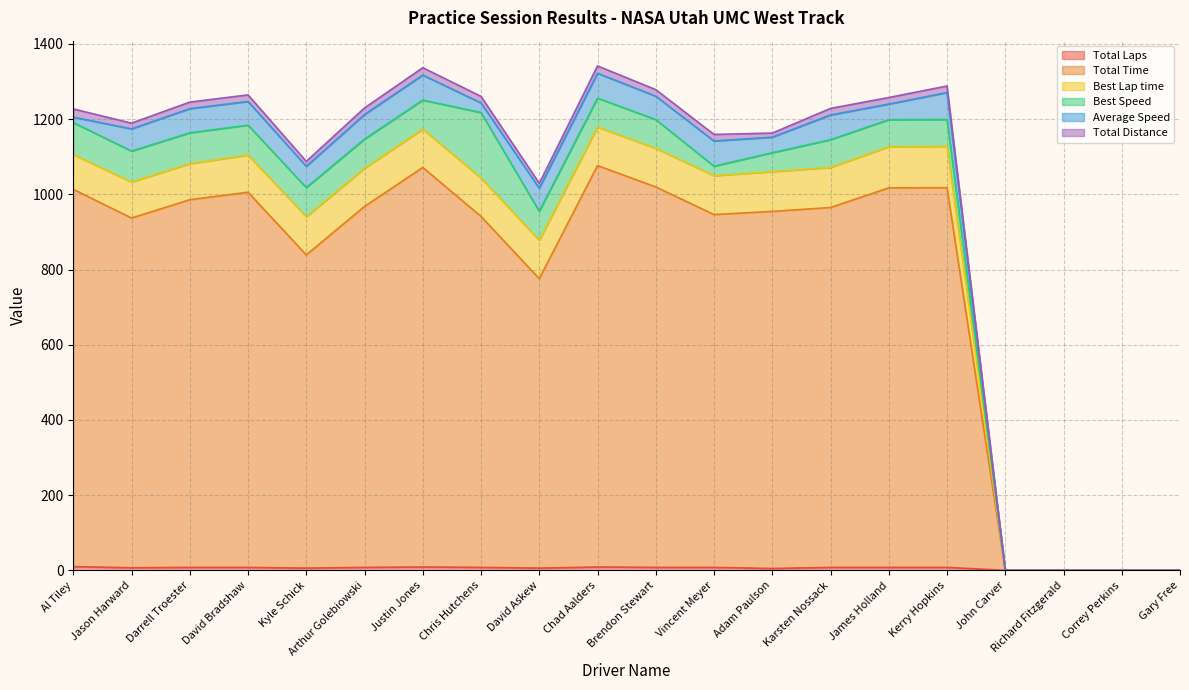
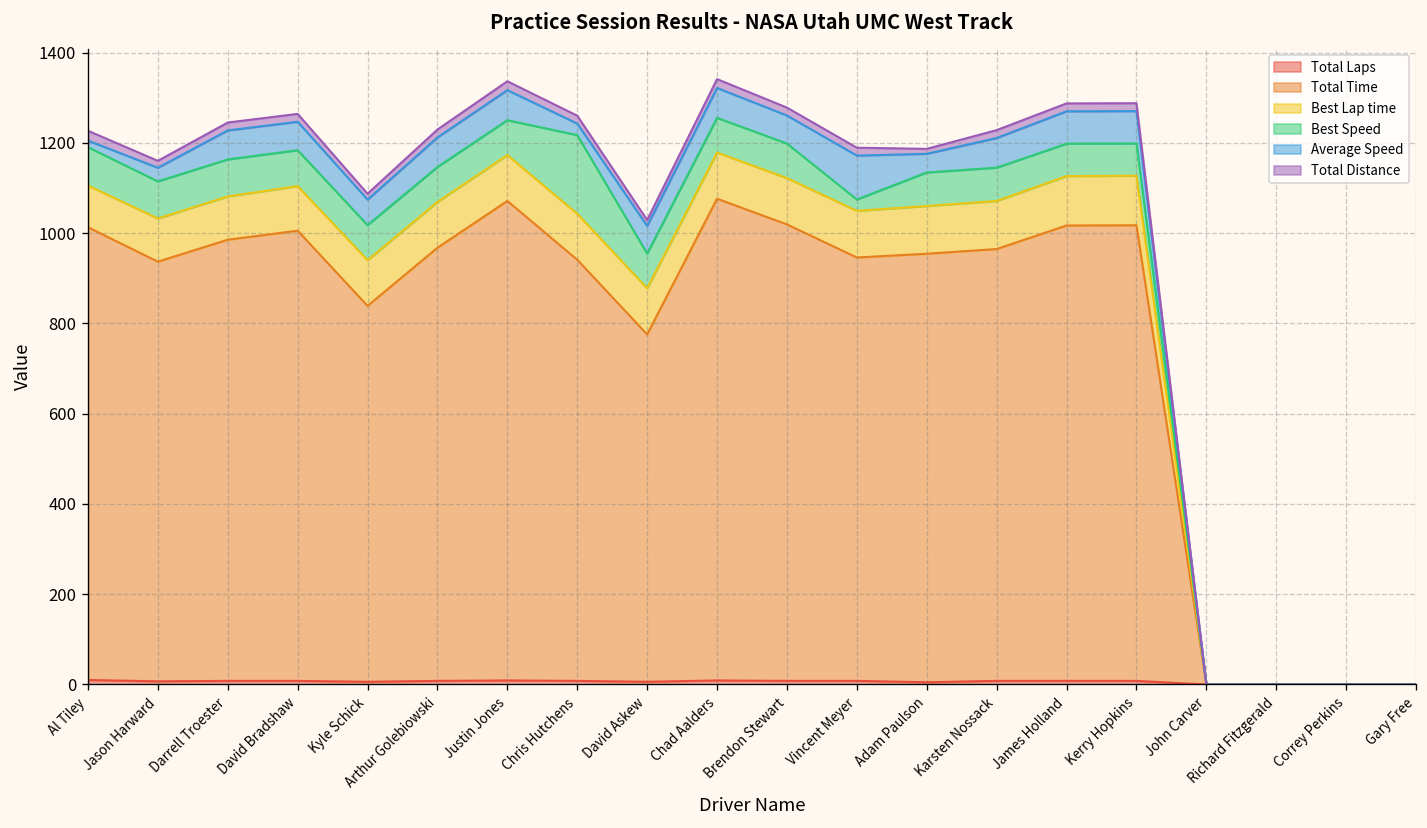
  {
    "Best Speed": {
      "Al Tiley": 90,
      "Jason Harward": 80,
      "Darrell Troester": 80,
      "David Bradshaw": 80,
      "Kyle Schick": 80,
      "Arthur Golebiowski": 80,
      "Justin Jones": 80,
      "Chris Hutchens": 170,
      "David Askew": 80,
      "Chad Aalders": 80,
      "Brendon Stewart": 80,
      "Vincent Meyer": 30,
-     "Adam Paulson": 50,
+     "Adam Paulson": 70,
      "Karsten Nossack": 70,
      "James Holland": 70,
      "Kerry Hopkins": 70
    },
    "Average Speed": {
      "Al Tiley": 10,
-     "Jason Harward": 60,
+     "Jason Harward": 30,
      "Darrell Troester": 60,
      "David Bradshaw": 60,
      "Kyle Schick": 60,
      "Arthur Golebiowski": 70,
      "Justin Jones": 70,
      "Chris Hutchens": 30,
      "David Askew": 60,
      "Chad Aalders": 70,
      "Brendon Stewart": 60,
-     "Vincent Meyer": 70,
+     "Vincent Meyer": 100,
      "Adam Paulson": 40,
      "Karsten Nossack": 70,
-     "James Holland": 40,
+     "James Holland": 70,
      "Kerry Hopkins": 70
    },
    "Total Distance": {
      "Al Tiley": 20,
      "Jason Harward": 20,
      "Darrell Troester": 20,
      "David Bradshaw": 20,
      "Kyle Schick": 10,
      "Arthur Golebiowski": 20,
      "Justin Jones": 20,
      "Chris Hutchens": 20,
      "David Askew": 10,
      "Chad Aalders": 20,
      "Brendon Stewart": 20,
      "Vincent Meyer": 20,
      "Adam Paulson": 10,
      "Karsten Nossack": 20,
      "James Holland": 20,
      "Kerry Hopkins": 20
    }
  }
